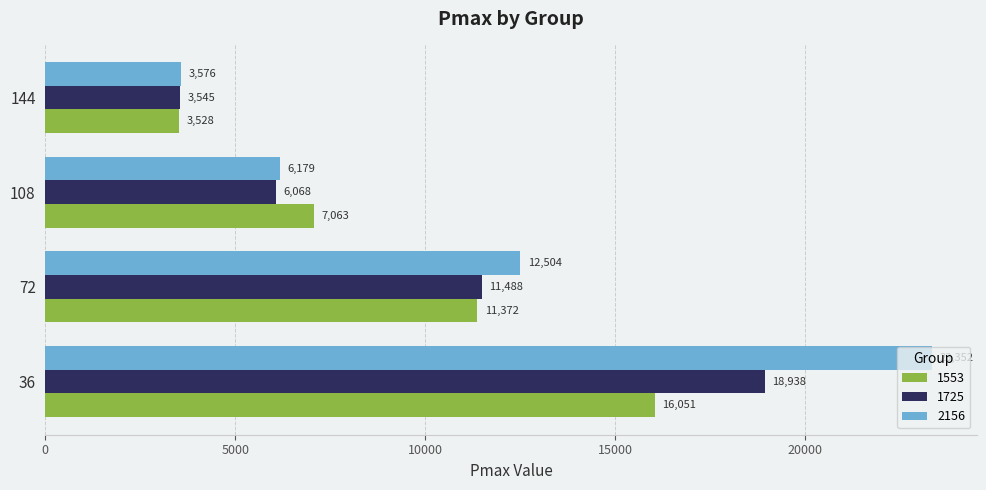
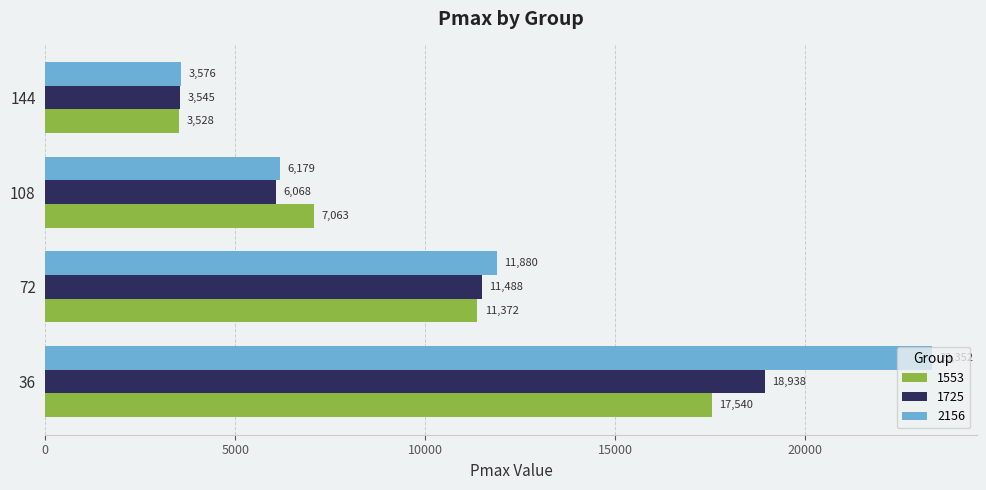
  {
    "1553": {
      "144": "3,528",
      "108": "7,063",
      "72": "11,372",
-     "36": "16,051"
+     "36": "17,540"
    },
    "1725": {
      "144": "3,545",
      "108": "6,068",
      "72": "11,488",
      "36": "18,938"
    },
    "2156": {
      "144": "3,576",
      "108": "6,179",
-     "72": "12,504"
+     "72": "11,880"
    }
  }
